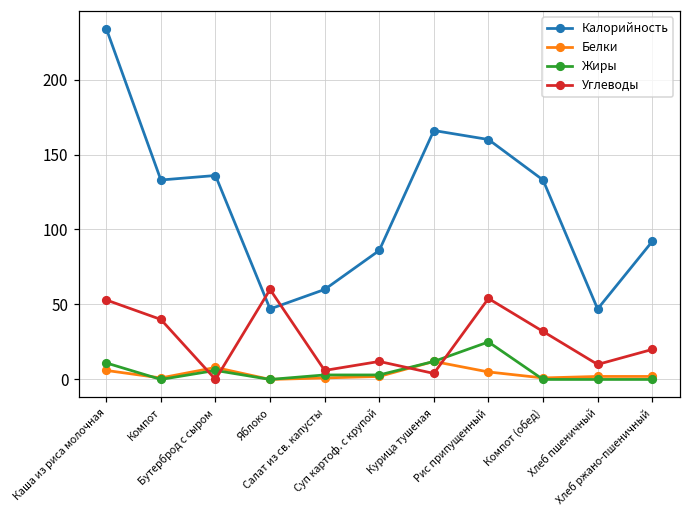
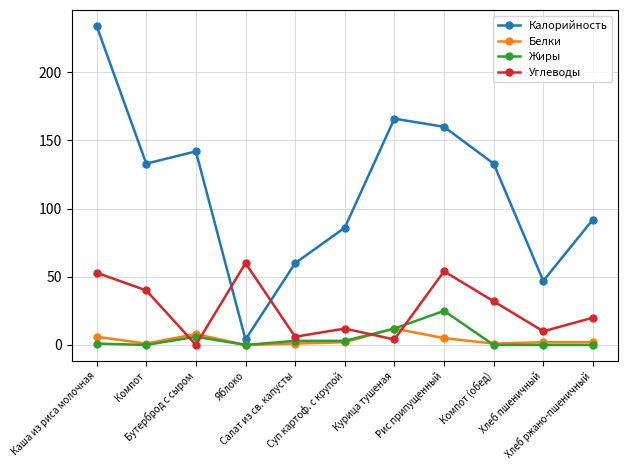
  {
    "Калорийность": {
      "Каша из риса молочная": 234,
      "Компот": 133,
-     "Бутерброд с сыром": 136,
-     "Яблоко": 47,
+     "Бутерброд с сыром": 142,
+     "Яблоко": 4,
      "Салат из св. капусты": 60,
      "Суп картоф. с крупой": 86,
      "Курица тушеная": 166,
      "Рис припущенный": 160,
      "Компот (обед)": 133,
      "Хлеб пшеничный": 47,
      "Хлеб ржано-пшеничный": 92
    },
    "Белки": {
      "Каша из риса молочная": 6,
      "Бутерброд с сыром": 8,
      "Салат из св. капусты": 1,
      "Рис припущенный": 5,
      "Хлеб пшеничный": 2,
      "Хлеб ржано-пшеничный": 2
    },
    "Жиры": {
-     "Каша из риса молочная": 11,
+     "Каша из риса молочная": 1,
      "Бутерброд с сыром": 6,
      "Салат из св. капусты": 3,
      "Рис припущенный": 25,
      "Хлеб пшеничный": 0,
      "Хлеб ржано-пшеничный": 0
    },
    "Углеводы": {
      "Каша из риса молочная": 53,
      "Компот": 40,
      "Бутерброд с сыром": 0,
      "Яблоко": 60,
      "Салат из св. капусты": 6,
      "Суп картоф. с крупой": 12,
      "Курица тушеная": 4,
      "Рис припущенный": 54,
      "Компот (обед)": 32,
      "Хлеб пшеничный": 10,
      "Хлеб ржано-пшеничный": 20
    }
  }
